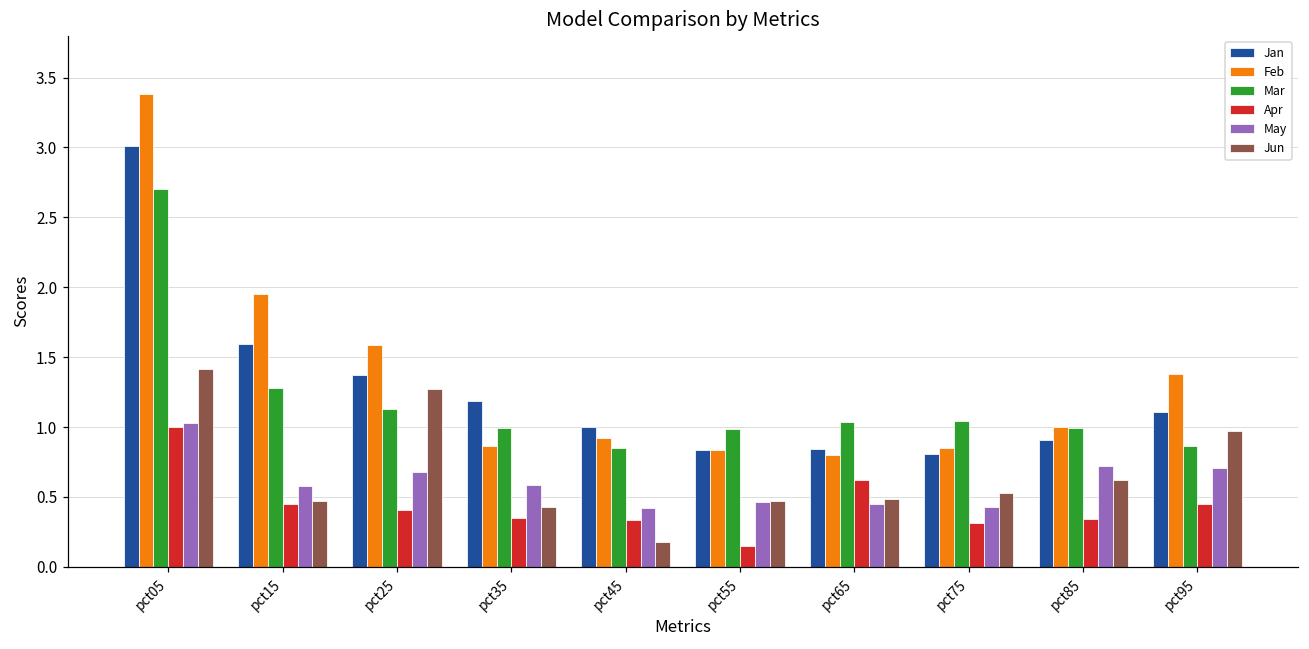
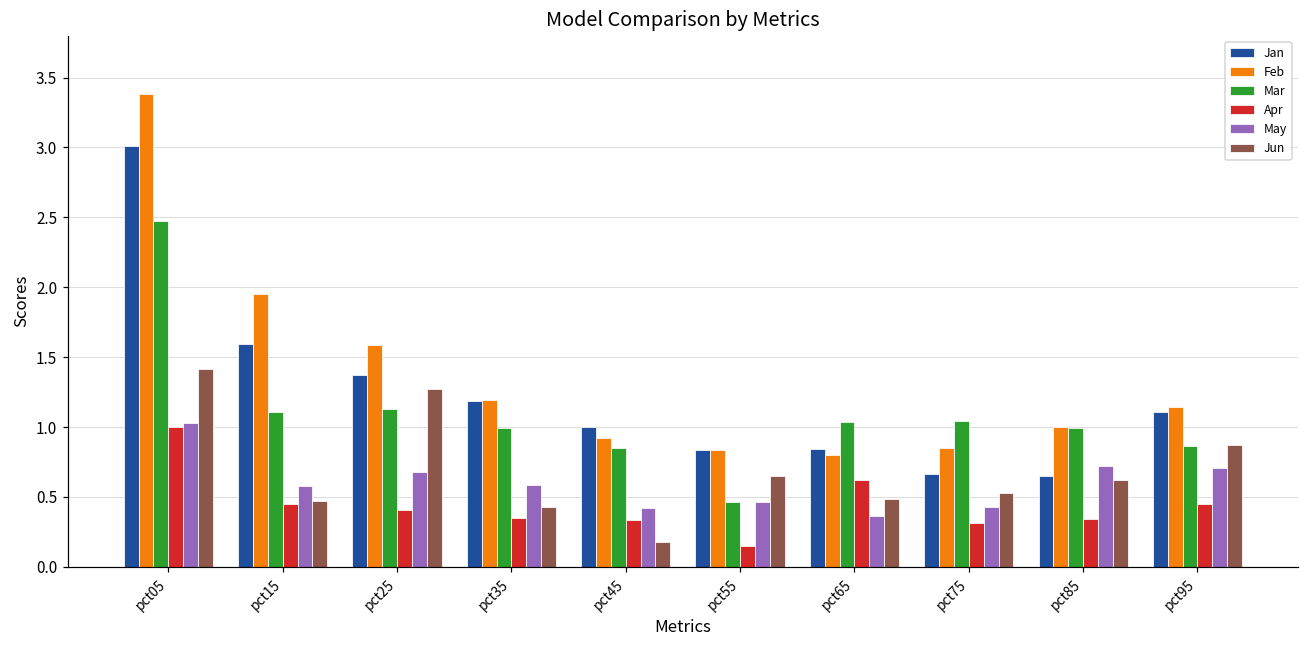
  {
    "Jan": {
      "pct05": 3.01,
      "pct15": 1.59,
      "pct25": 1.37,
      "pct35": 1.19,
      "pct45": 1.00,
      "pct55": 0.84,
      "pct65": 0.85,
-     "pct75": 0.81,
-     "pct85": 0.91,
+     "pct75": 0.67,
+     "pct85": 0.65,
      "pct95": 1.11
    },
    "Feb": {
      "pct05": 3.38,
      "pct15": 1.95,
      "pct25": 1.58,
-     "pct35": 0.86,
+     "pct35": 1.20,
      "pct45": 0.92,
      "pct55": 0.84,
      "pct65": 0.80,
      "pct75": 0.85,
      "pct85": 1.00,
-     "pct95": 1.38
+     "pct95": 1.14
    },
    "Mar": {
-     "pct05": 2.71,
-     "pct15": 1.28,
+     "pct05": 2.48,
+     "pct15": 1.11,
      "pct25": 1.13,
      "pct35": 1.00,
      "pct45": 0.85,
-     "pct55": 0.98,
+     "pct55": 0.46,
      "pct65": 1.03,
      "pct75": 1.04,
      "pct85": 0.99,
      "pct95": 0.87
    },
    "Apr": {
      "pct05": 1.00,
      "pct15": 0.45,
      "pct25": 0.41,
      "pct35": 0.35,
      "pct45": 0.33,
      "pct55": 0.15,
      "pct65": 0.62,
      "pct75": 0.31,
      "pct85": 0.34,
      "pct95": 0.45
    },
    "May": {
      "pct05": 1.03,
      "pct15": 0.58,
      "pct25": 0.68,
      "pct35": 0.59,
      "pct45": 0.42,
      "pct55": 0.47,
-     "pct65": 0.45,
+     "pct65": 0.36,
      "pct75": 0.43,
      "pct85": 0.72,
      "pct95": 0.70
    },
    "Jun": {
      "pct05": 1.41,
      "pct15": 0.47,
      "pct25": 1.27,
      "pct35": 0.43,
      "pct45": 0.18,
-     "pct55": 0.47,
+     "pct55": 0.65,
      "pct65": 0.48,
      "pct75": 0.53,
      "pct85": 0.62,
-     "pct95": 0.97
+     "pct95": 0.87
    }
  }
